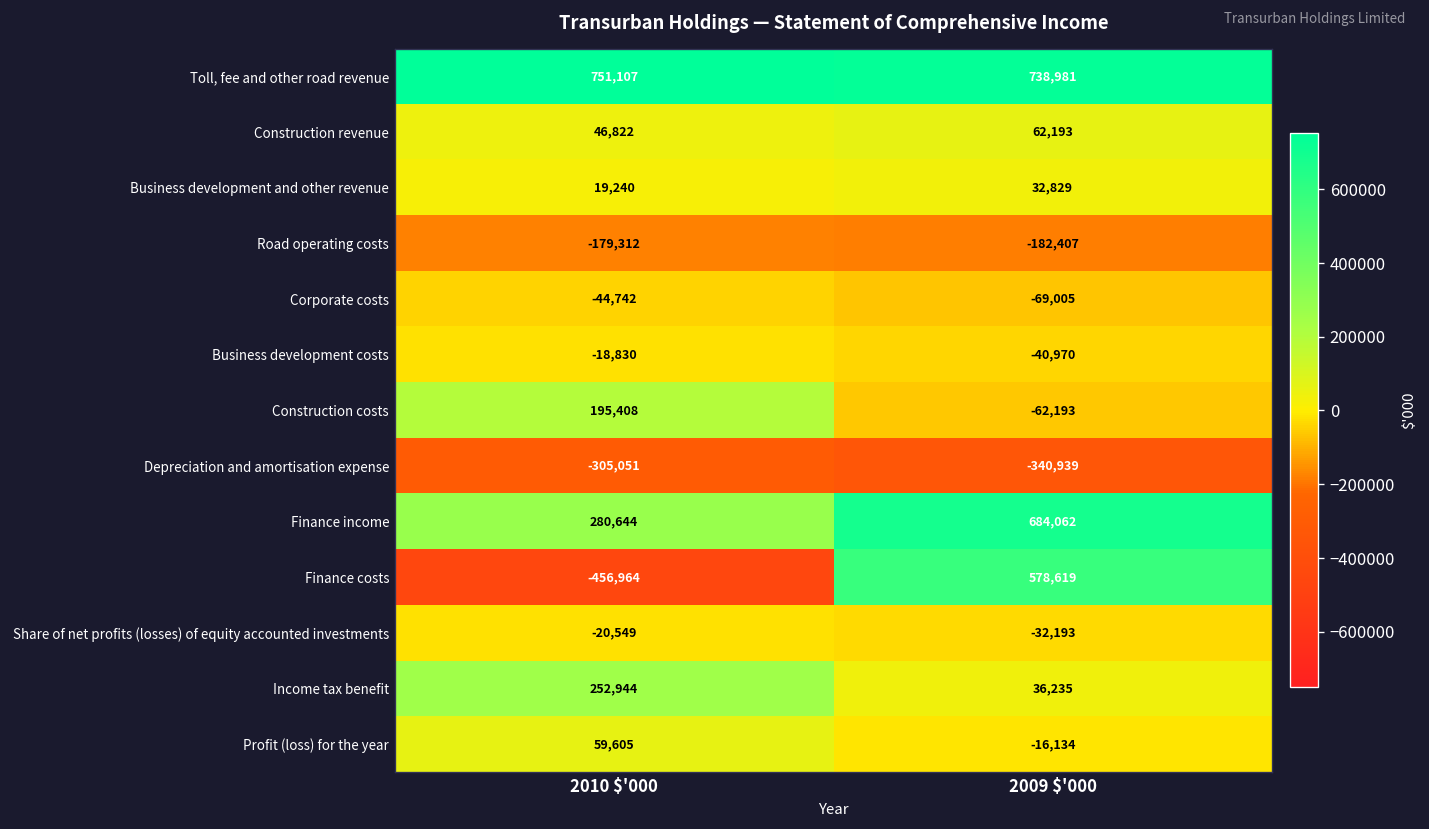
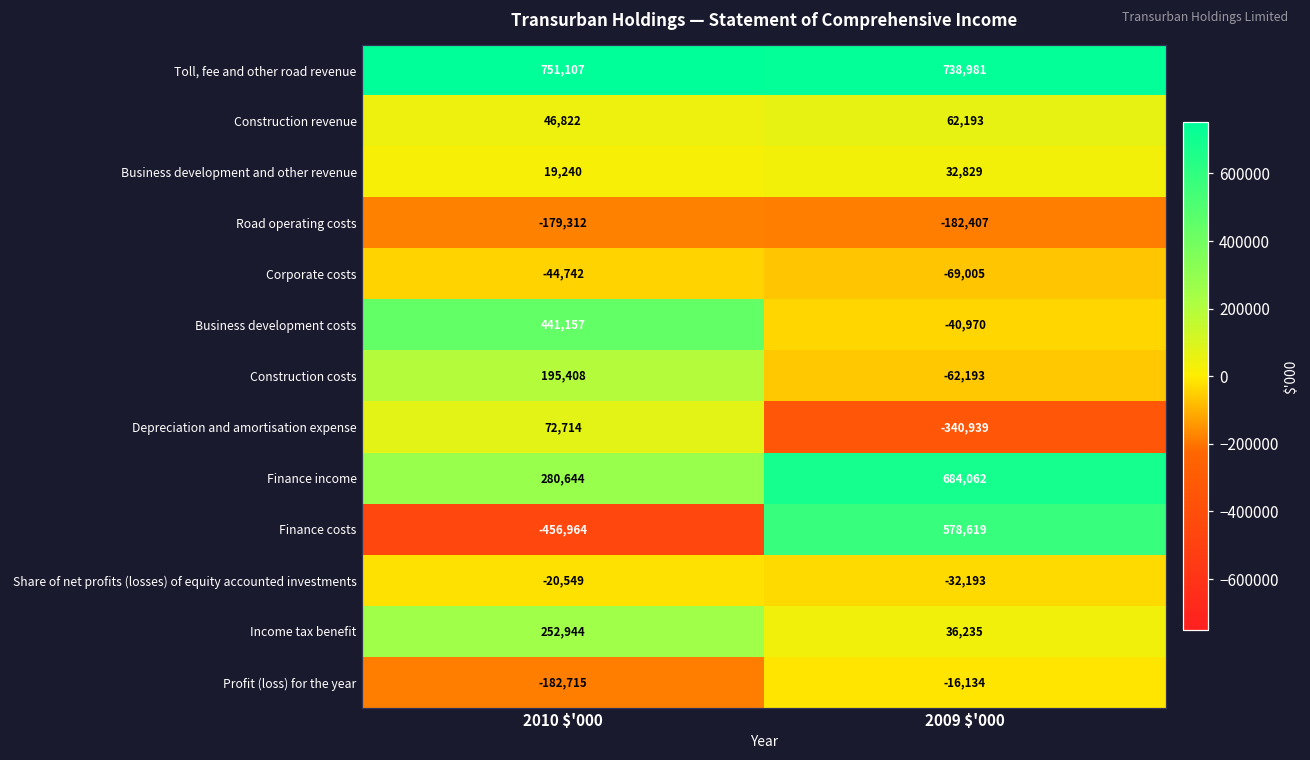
  {
    "Toll, fee and other road revenue": {
      "2010 $'000": "751,107",
      "2009 $'000": "738,981"
    },
    "Construction revenue": {
      "2010 $'000": "46,822",
      "2009 $'000": "62,193"
    },
    "Business development and other revenue": {
      "2010 $'000": "19,240",
      "2009 $'000": "32,829"
    },
    "Road operating costs": {
      "2010 $'000": "-179,312",
      "2009 $'000": "-182,407"
    },
    "Corporate costs": {
      "2010 $'000": "-44,742",
      "2009 $'000": "-69,005"
    },
    "Business development costs": {
-     "2010 $'000": "-18,830",
+     "2010 $'000": "441,157",
      "2009 $'000": "-40,970"
    },
    "Construction costs": {
      "2010 $'000": "195,408",
      "2009 $'000": "-62,193"
    },
    "Depreciation and amortisation expense": {
-     "2010 $'000": "-305,051",
+     "2010 $'000": "72,714",
      "2009 $'000": "-340,939"
    },
    "Finance income": {
      "2010 $'000": "280,644",
      "2009 $'000": "684,062"
    },
    "Finance costs": {
      "2010 $'000": "-456,964",
      "2009 $'000": "578,619"
    },
    "Share of net profits (losses) of equity accounted investments": {
      "2010 $'000": "-20,549",
      "2009 $'000": "-32,193"
    },
    "Income tax benefit": {
      "2010 $'000": "252,944",
      "2009 $'000": "36,235"
    },
    "Profit (loss) for the year": {
-     "2010 $'000": "59,605",
+     "2010 $'000": "-182,715",
      "2009 $'000": "-16,134"
    }
  }
